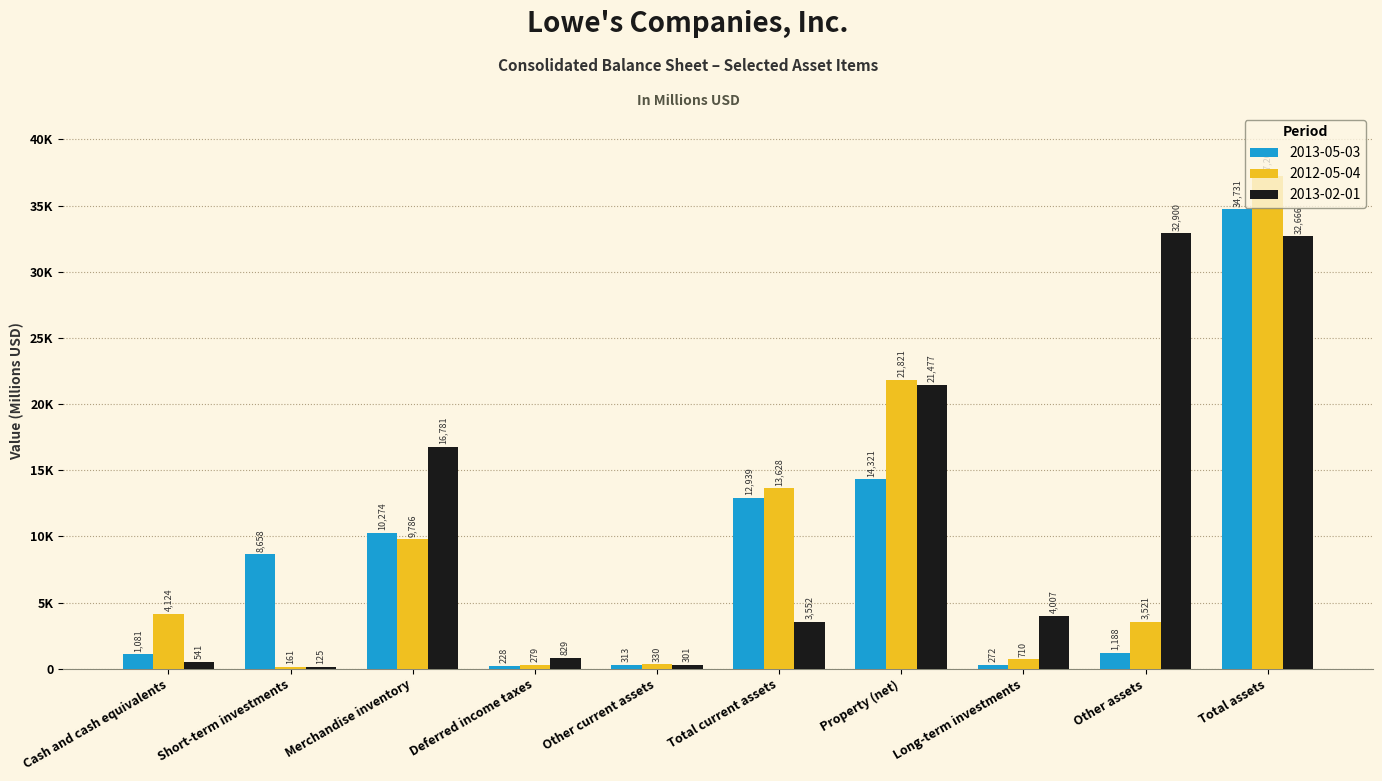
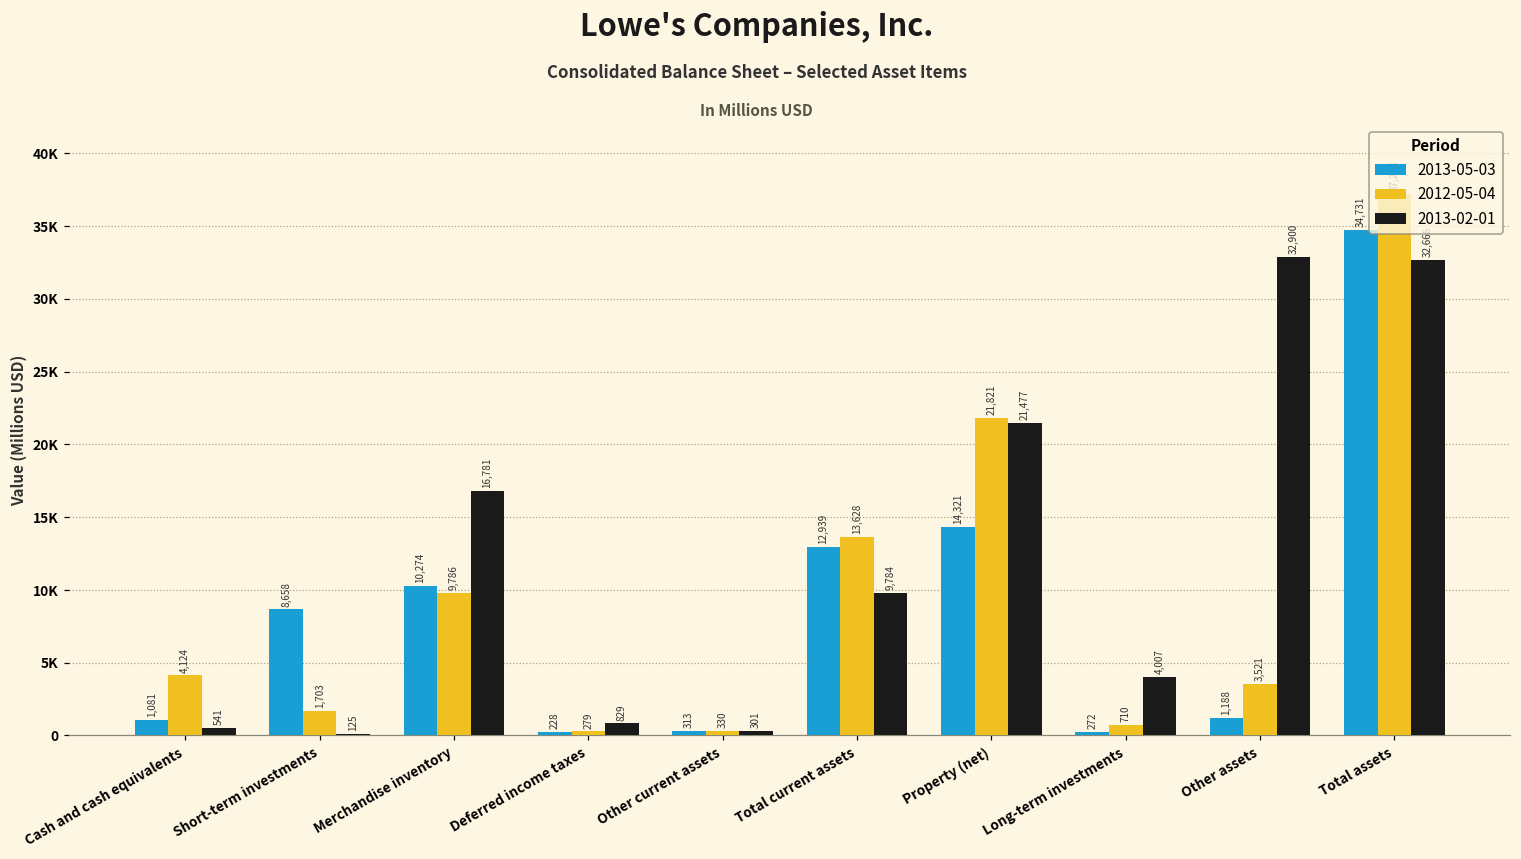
  {
    "2013-05-03": {
      "Cash and cash equivalents": "1,081",
      "Short-term investments": "8,658",
      "Merchandise inventory": "10,274",
      "Deferred income taxes": "228",
      "Other current assets": "313",
      "Total current assets": "12,939",
      "Property (net)": "14,321",
      "Long-term investments": "272",
      "Other assets": "1,188",
      "Total assets": "34,731"
    },
    "2012-05-04": {
      "Cash and cash equivalents": "4,124",
-     "Short-term investments": "161",
+     "Short-term investments": "1,703",
      "Merchandise inventory": "9,786",
      "Deferred income taxes": "279",
      "Other current assets": "330",
      "Total current assets": "13,628",
      "Property (net)": "21,821",
      "Long-term investments": "710",
      "Other assets": "3,521"
    },
    "2013-02-01": {
      "Cash and cash equivalents": "541",
      "Short-term investments": "125",
      "Merchandise inventory": "16,781",
      "Deferred income taxes": "829",
      "Other current assets": "301",
-     "Total current assets": "3,552",
+     "Total current assets": "9,784",
      "Property (net)": "21,477",
      "Long-term investments": "4,007",
      "Other assets": "32,900"
    }
  }
